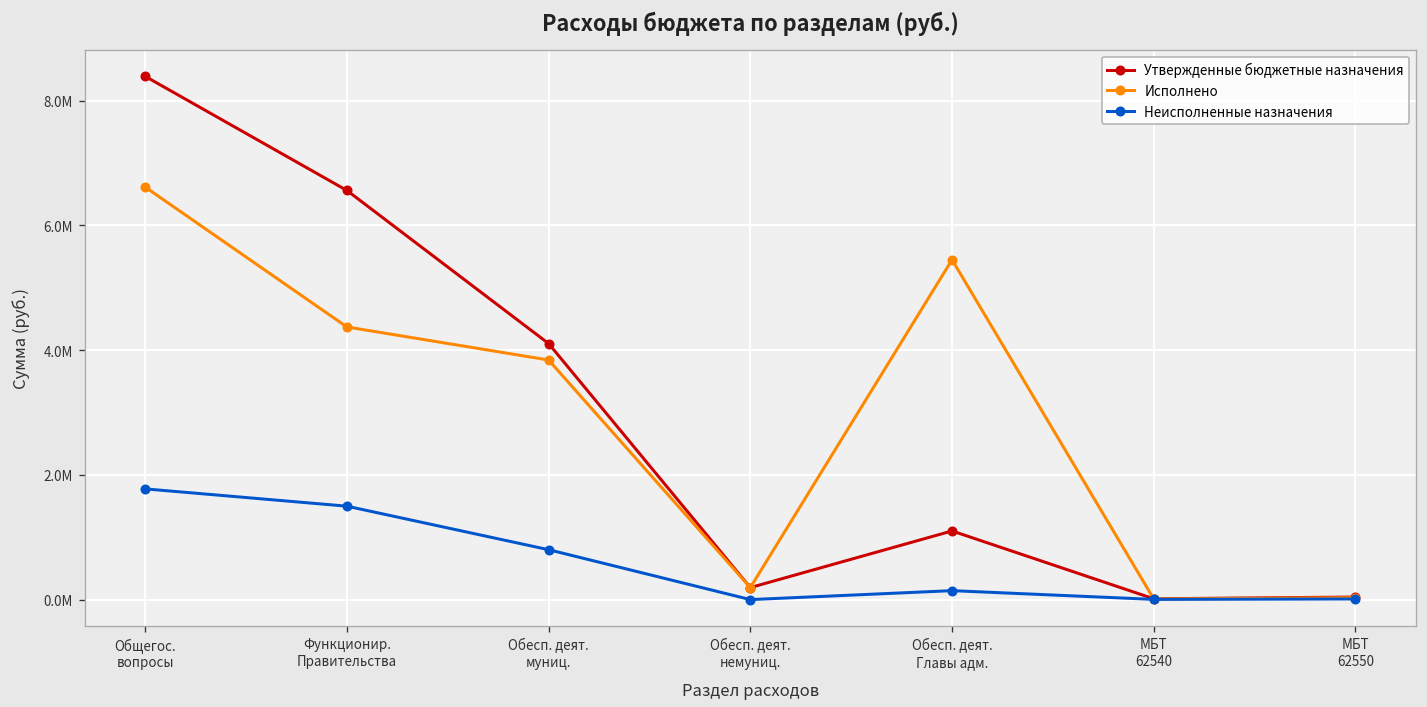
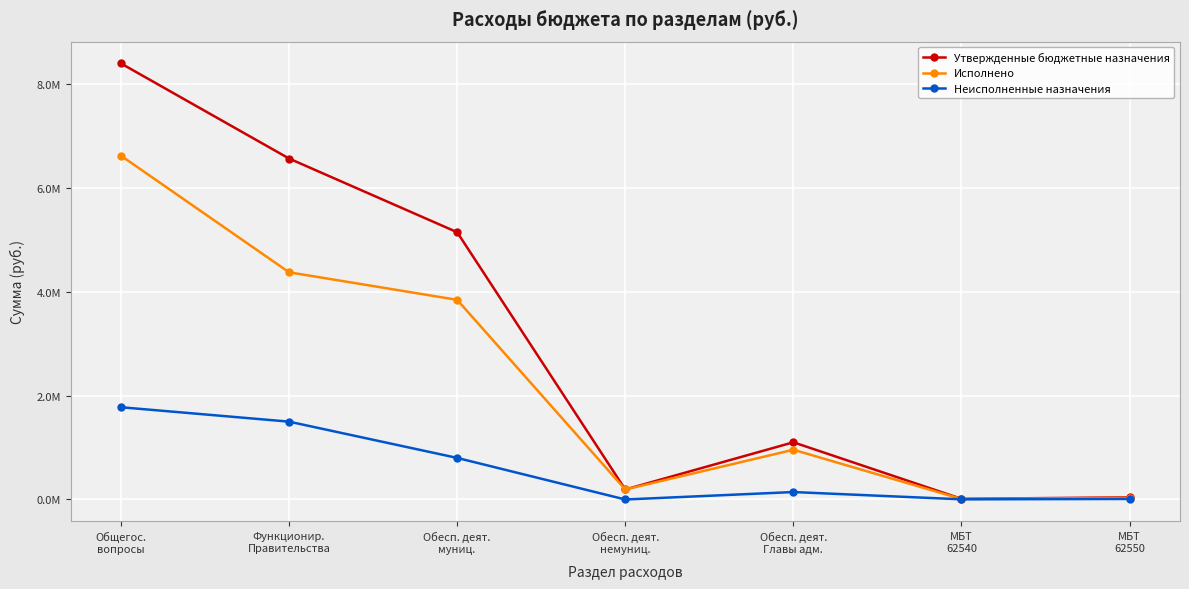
  {
    "Утвержденные бюджетные назначения": {
      "Общегос. вопросы": 8400000,
      "Функционир. Правительства": 6600000,
-     "Обесп. деят. муниц.": 4100000,
+     "Обесп. деят. муниц.": 5100000,
      "Обесп. деят. Главы адм.": 1100000
    },
    "Исполнено": {
      "Общегос. вопросы": 6600000,
      "Функционир. Правительства": 4400000,
      "Обесп. деят. муниц.": 3800000,
-     "Обесп. деят. Главы адм.": 5500000
+     "Обесп. деят. Главы адм.": 1000000
    },
    "Неисполненные назначения": {
      "Общегос. вопросы": 1800000,
      "Функционир. Правительства": 1500000,
      "Обесп. деят. муниц.": 800000,
      "Обесп. деят. немуниц.": 0,
      "Обесп. деят. Главы адм.": 100000
    }
  }
